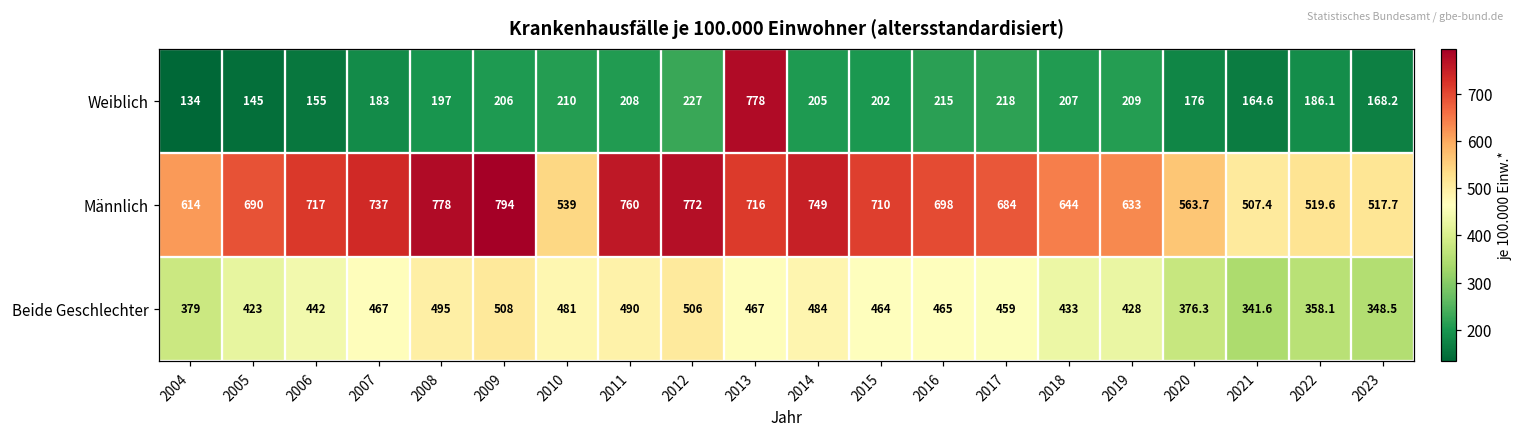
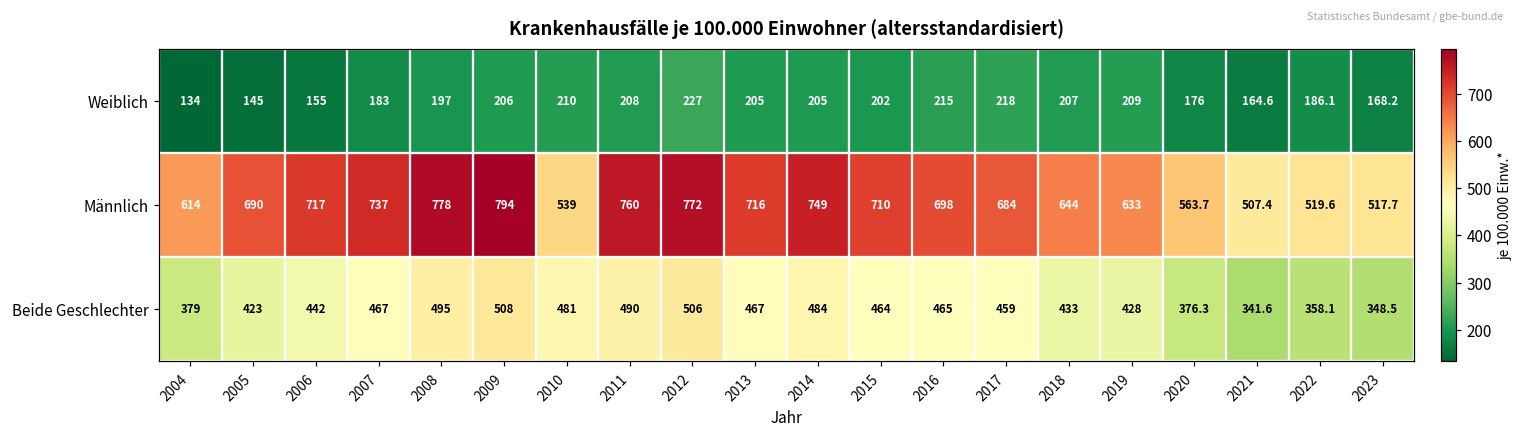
  {
    "Weiblich": {
      "2004": 134,
      "2005": 145,
      "2006": 155,
      "2007": 183,
      "2008": 197,
      "2009": 206,
      "2010": 210,
      "2011": 208,
      "2012": 227,
-     "2013": 778,
+     "2013": 205,
      "2014": 205,
      "2015": 202,
      "2016": 215,
      "2017": 218,
      "2018": 207,
      "2019": 209,
      "2020": 176,
      "2021": 164.6,
      "2022": 186.1,
      "2023": 168.2
    },
    "Männlich": {
      "2004": 614,
      "2005": 690,
      "2006": 717,
      "2007": 737,
      "2008": 778,
      "2009": 794,
      "2010": 539,
      "2011": 760,
      "2012": 772,
      "2013": 716,
      "2014": 749,
      "2015": 710,
      "2016": 698,
      "2017": 684,
      "2018": 644,
      "2019": 633,
      "2020": 563.7,
      "2021": 507.4,
      "2022": 519.6,
      "2023": 517.7
    },
    "Beide Geschlechter": {
      "2004": 379,
      "2005": 423,
      "2006": 442,
      "2007": 467,
      "2008": 495,
      "2009": 508,
      "2010": 481,
      "2011": 490,
      "2012": 506,
      "2013": 467,
      "2014": 484,
      "2015": 464,
      "2016": 465,
      "2017": 459,
      "2018": 433,
      "2019": 428,
      "2020": 376.3,
      "2021": 341.6,
      "2022": 358.1,
      "2023": 348.5
    }
  }
